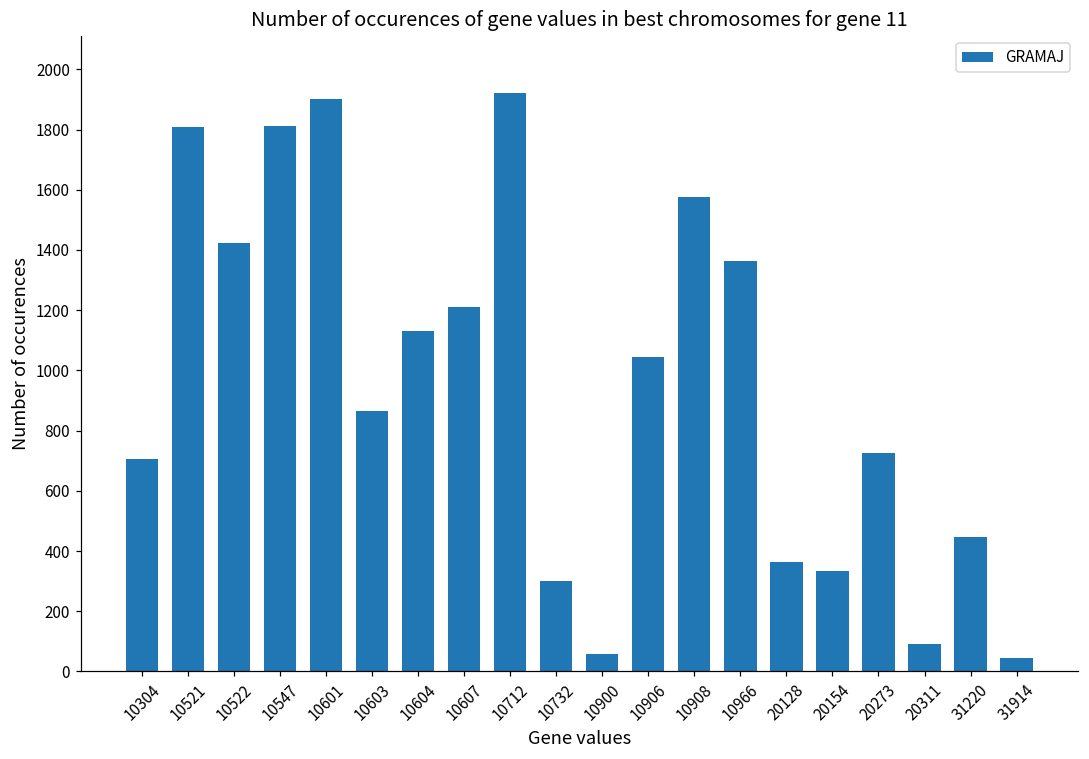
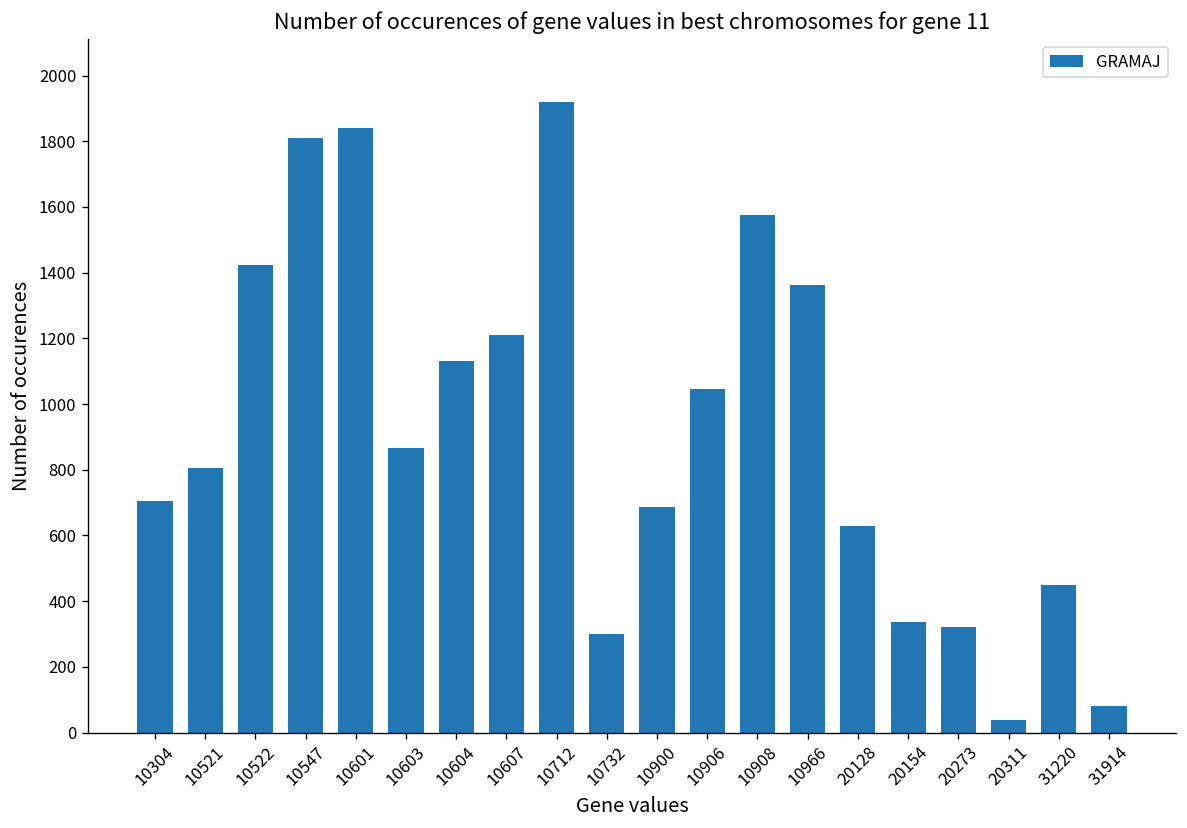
  {
    "10304": 710,
-   "10521": 1810,
+   "10521": 810,
    "10522": 1420,
    "10547": 1810,
-   "10601": 1900,
+   "10601": 1840,
    "10603": 870,
    "10604": 1130,
    "10607": 1210,
    "10712": 1920,
    "10732": 300,
-   "10900": 60,
+   "10900": 690,
    "10906": 1050,
    "10908": 1580,
    "10966": 1360,
-   "20128": 360,
+   "20128": 630,
    "20154": 340,
-   "20273": 730,
-   "20311": 90,
+   "20273": 320,
+   "20311": 40,
    "31220": 450,
-   "31914": 50
+   "31914": 80
  }
